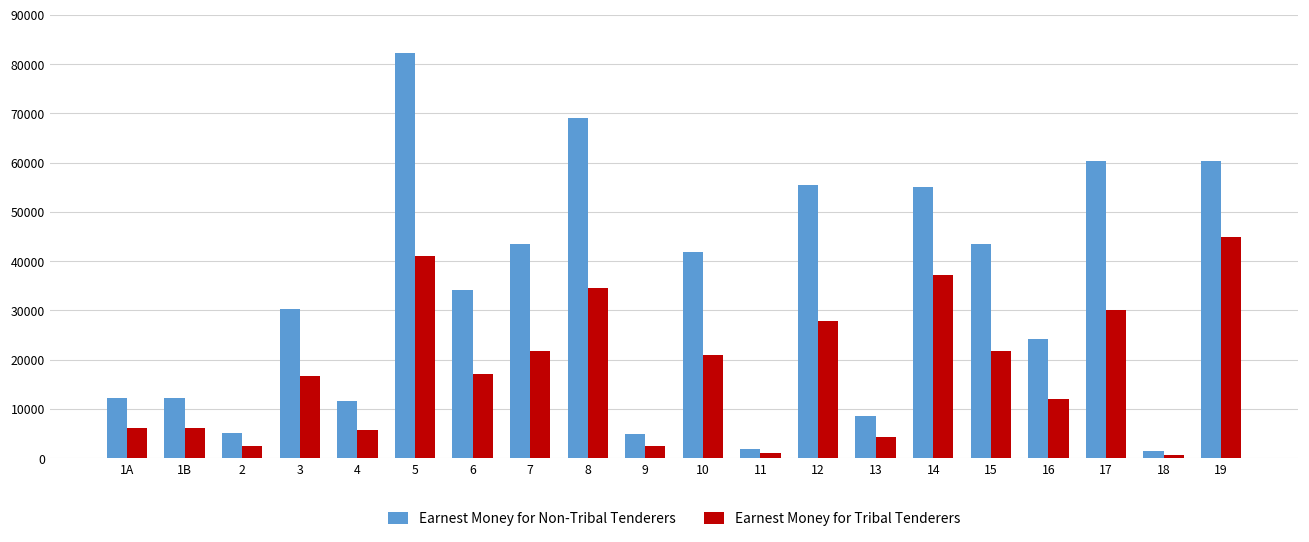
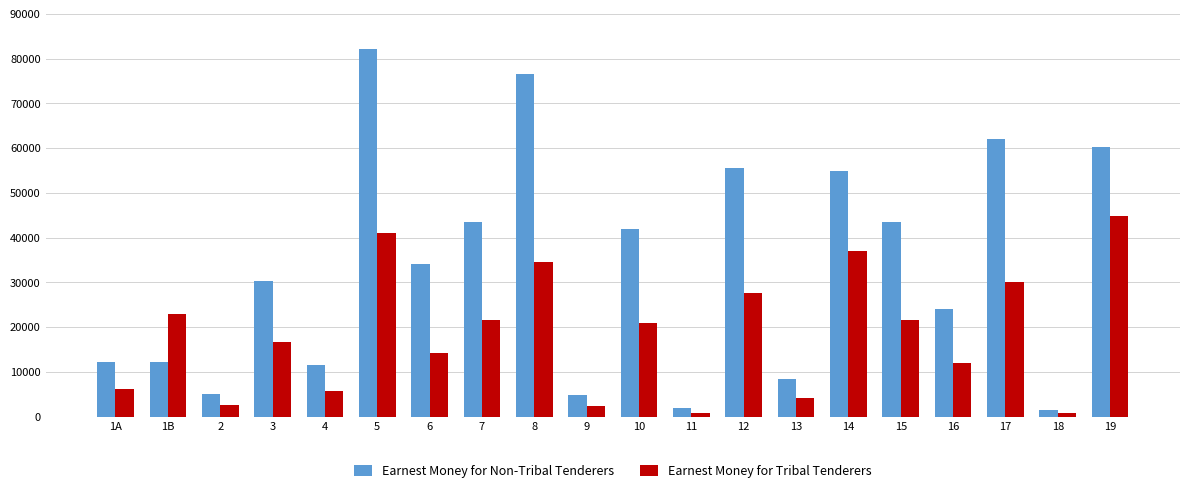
  {
    "Earnest Money for Non-Tribal Tenderers": {
      "1A": 12000,
      "1B": 12000,
      "2": 5000,
      "3": 30000,
      "4": 12000,
      "5": 82000,
      "6": 34000,
      "7": 43000,
-     "8": 69000,
+     "8": 76000,
      "9": 5000,
      "10": 42000,
      "11": 2000,
      "12": 55000,
      "13": 8000,
      "14": 55000,
      "15": 43000,
      "16": 24000,
-     "17": 60000,
+     "17": 62000,
      "18": 1000,
      "19": 60000
    },
    "Earnest Money for Tribal Tenderers": {
      "1A": 6000,
-     "1B": 6000,
+     "1B": 23000,
      "2": 3000,
      "3": 17000,
      "4": 6000,
      "5": 41000,
-     "6": 17000,
+     "6": 14000,
      "7": 22000,
      "8": 35000,
      "9": 2000,
      "10": 21000,
      "11": 1000,
      "12": 28000,
      "13": 4000,
      "14": 37000,
      "15": 22000,
      "16": 12000,
      "17": 30000,
      "18": 1000,
      "19": 45000
    }
  }
